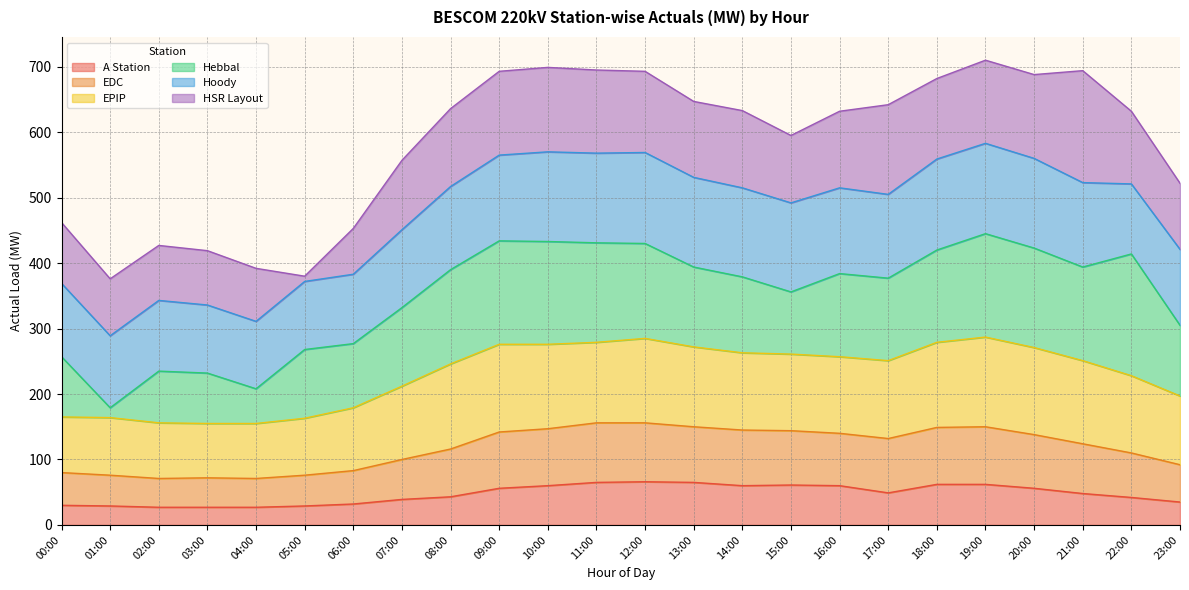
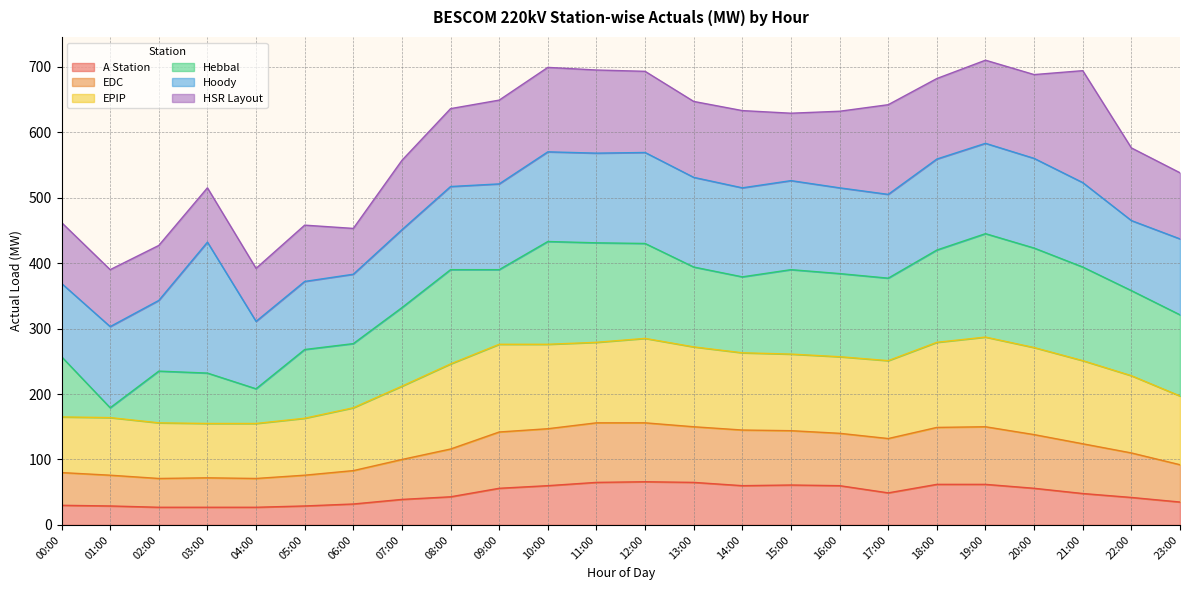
  {
    "Hebbal": {
      "00:00": 90,
      "01:00": 20,
      "02:00": 80,
      "03:00": 80,
      "04:00": 50,
      "05:00": 110,
      "06:00": 100,
      "07:00": 120,
      "08:00": 140,
-     "09:00": 160,
+     "09:00": 110,
      "10:00": 160,
      "11:00": 150,
      "12:00": 150,
      "13:00": 120,
      "14:00": 120,
-     "15:00": 100,
+     "15:00": 130,
      "16:00": 130,
      "17:00": 130,
      "18:00": 140,
      "19:00": 160,
      "20:00": 150,
      "21:00": 140,
-     "22:00": 190,
-     "23:00": 110
+     "22:00": 130,
+     "23:00": 120
    },
    "Hoody": {
      "00:00": 110,
-     "01:00": 110,
+     "01:00": 120,
      "02:00": 110,
-     "03:00": 100,
+     "03:00": 200,
      "04:00": 100,
      "05:00": 100,
      "06:00": 110,
      "07:00": 120,
      "08:00": 130,
      "09:00": 130,
      "10:00": 140,
      "11:00": 140,
      "12:00": 140,
      "13:00": 140,
      "14:00": 140,
      "15:00": 140,
      "16:00": 130,
      "17:00": 130,
      "18:00": 140,
      "19:00": 140,
      "20:00": 140,
      "21:00": 130,
      "22:00": 110,
      "23:00": 120
    },
    "HSR Layout": {
      "00:00": 90,
      "01:00": 90,
      "02:00": 80,
      "03:00": 80,
      "04:00": 80,
-     "05:00": 10,
+     "05:00": 90,
      "06:00": 70,
      "07:00": 110,
      "08:00": 120,
      "09:00": 130,
      "10:00": 130,
      "11:00": 130,
      "12:00": 120,
      "13:00": 120,
      "14:00": 120,
      "15:00": 100,
      "16:00": 120,
      "17:00": 140,
      "18:00": 120,
      "19:00": 130,
      "20:00": 130,
      "21:00": 170,
      "22:00": 110,
      "23:00": 100
    }
  }
